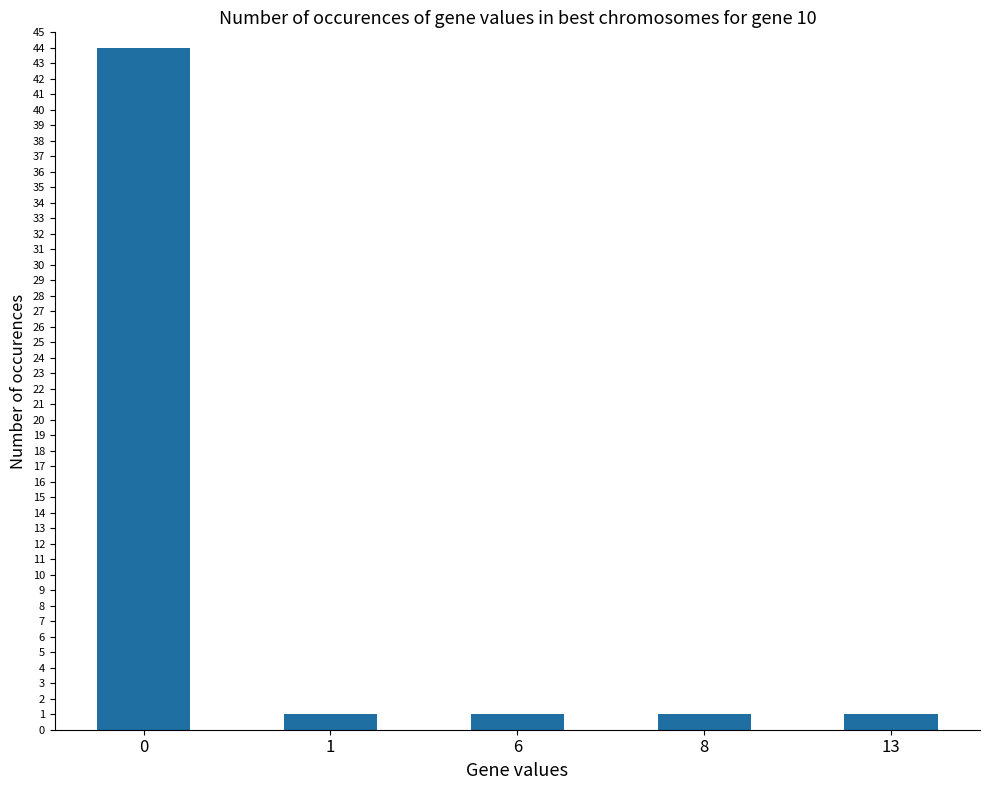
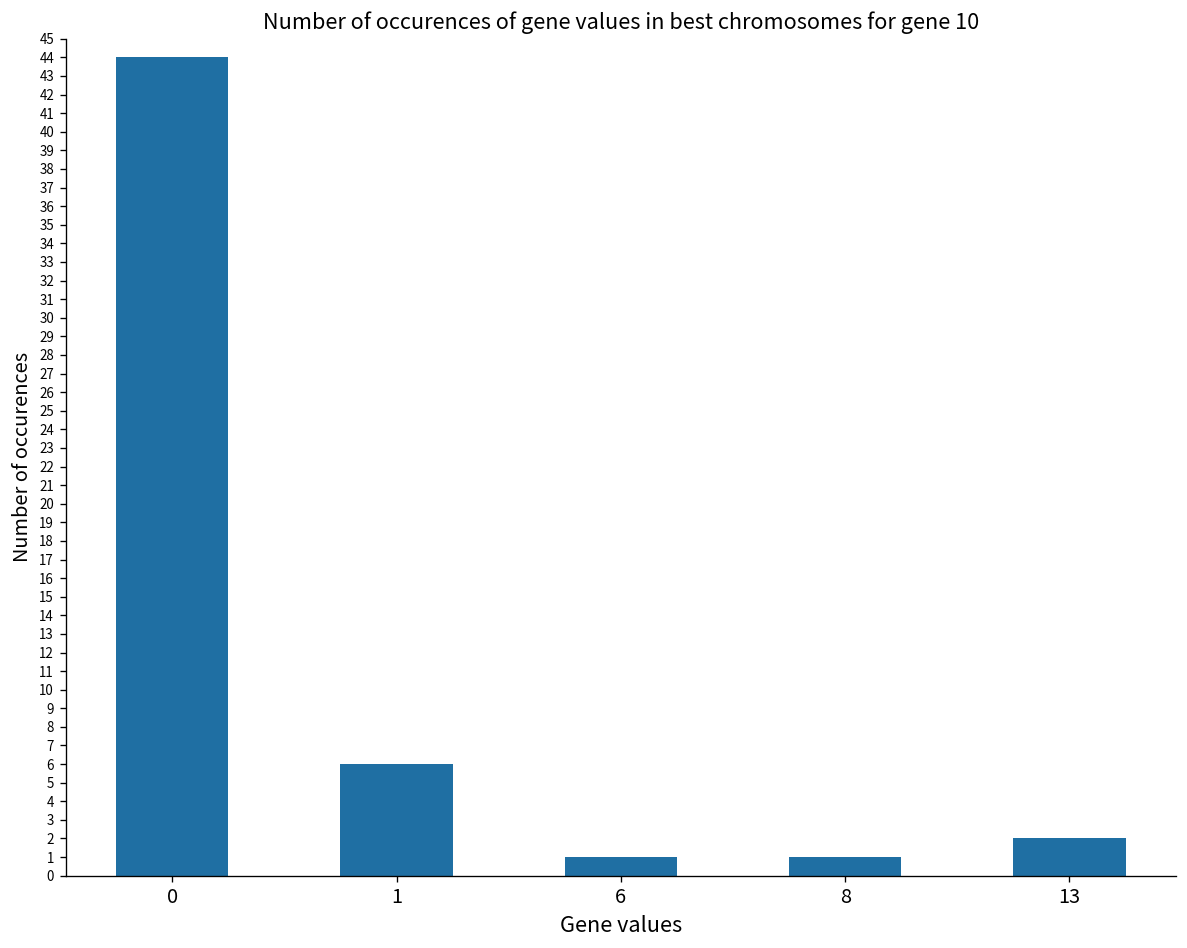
  {
    "0": 44,
-   "1": 1,
+   "1": 6,
    "6": 1,
    "8": 1,
-   "13": 1
+   "13": 2
  }
